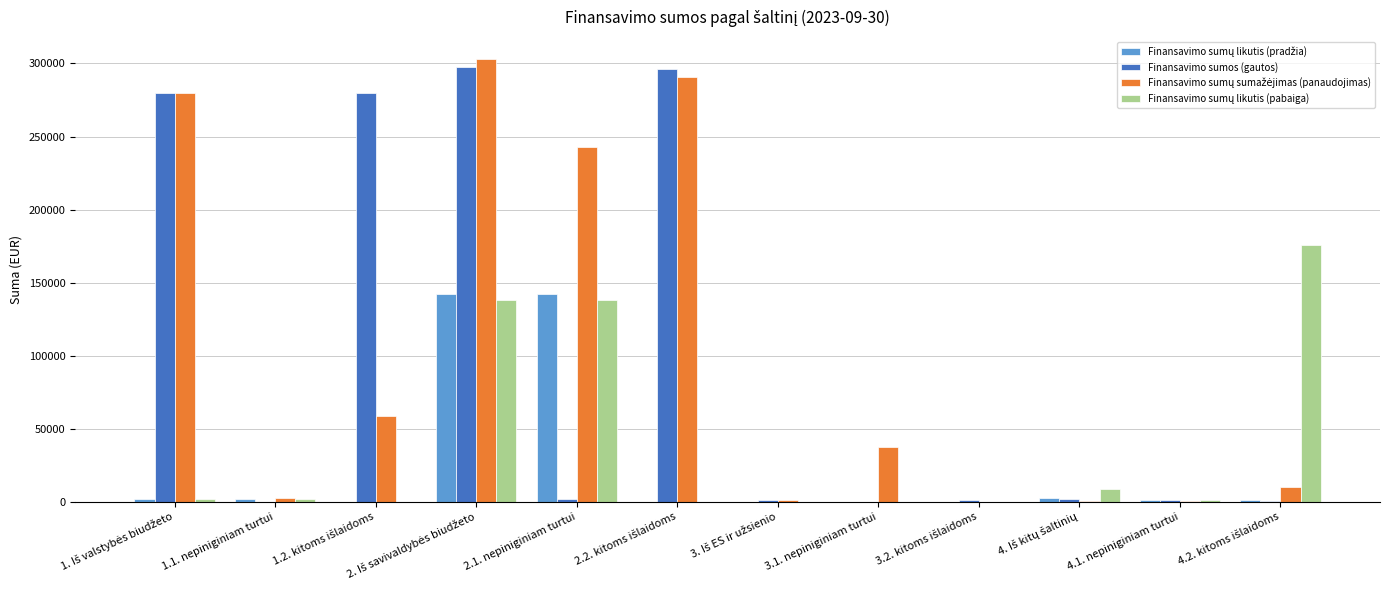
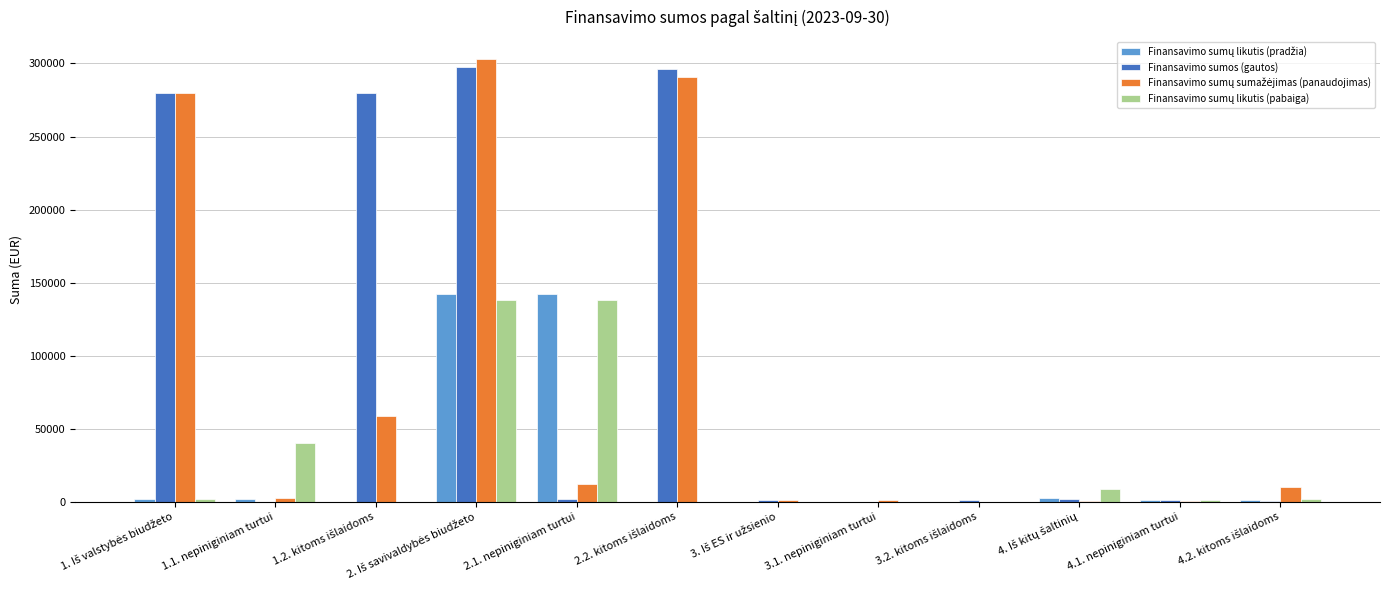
  {
    "Finansavimo sumų sumažėjimas (panaudojimas)": {
      "1. Iš valstybės biudžeto": 280000,
      "1.1. nepiniginiam turtui": 3000,
      "1.2. kitoms išlaidoms": 58000,
      "2. Iš savivaldybės biudžeto": 303000,
-     "2.1. nepiniginiam turtui": 243000,
+     "2.1. nepiniginiam turtui": 12000,
      "2.2. kitoms išlaidoms": 291000,
-     "3.1. nepiniginiam turtui": 38000,
+     "3.1. nepiniginiam turtui": 1000,
      "3.2. kitoms išlaidoms": 0,
      "4.2. kitoms išlaidoms": 10000
    },
    "Finansavimo sumų likutis (pabaiga)": {
-     "1.1. nepiniginiam turtui": 2000,
+     "1.1. nepiniginiam turtui": 40000,
      "1.2. kitoms išlaidoms": 0,
      "2. Iš savivaldybės biudžeto": 138000,
      "2.1. nepiniginiam turtui": 138000,
      "3. Iš ES ir užsienio": 0,
      "3.1. nepiniginiam turtui": 0,
      "3.2. kitoms išlaidoms": 0,
      "4. Iš kitų šaltinių": 9000,
-     "4.2. kitoms išlaidoms": 176000
+     "4.2. kitoms išlaidoms": 2000
    }
  }
